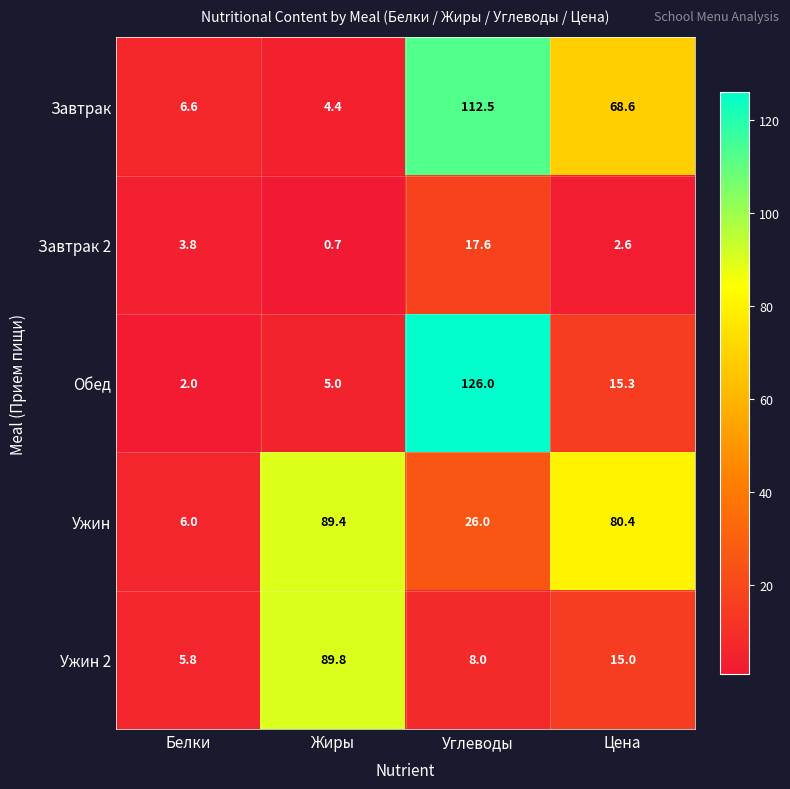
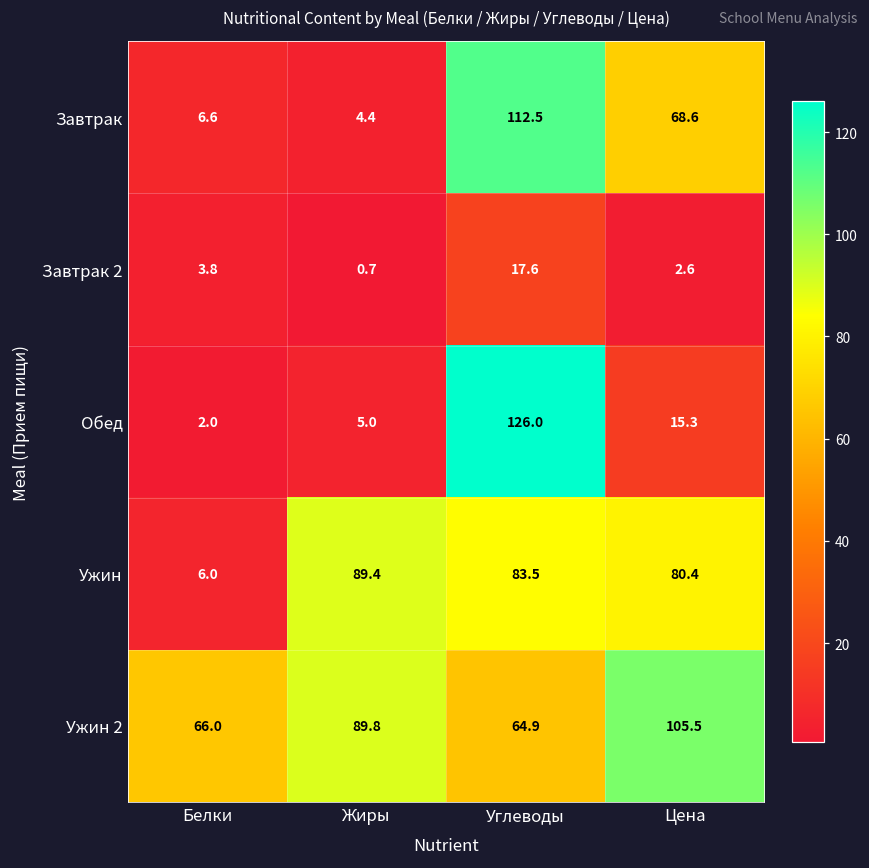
  {
    "Завтрак": {
      "Белки": 6.6,
      "Жиры": 4.4,
      "Углеводы": 112.5,
      "Цена": 68.6
    },
    "Завтрак 2": {
      "Белки": 3.8,
      "Жиры": 0.7,
      "Углеводы": 17.6,
      "Цена": 2.6
    },
    "Обед": {
      "Белки": 2.0,
      "Жиры": 5.0,
      "Углеводы": 126.0,
      "Цена": 15.3
    },
    "Ужин": {
      "Белки": 6.0,
      "Жиры": 89.4,
-     "Углеводы": 26.0,
+     "Углеводы": 83.5,
      "Цена": 80.4
    },
    "Ужин 2": {
-     "Белки": 5.8,
+     "Белки": 66.0,
      "Жиры": 89.8,
-     "Углеводы": 8.0,
-     "Цена": 15.0
+     "Углеводы": 64.9,
+     "Цена": 105.5
    }
  }
